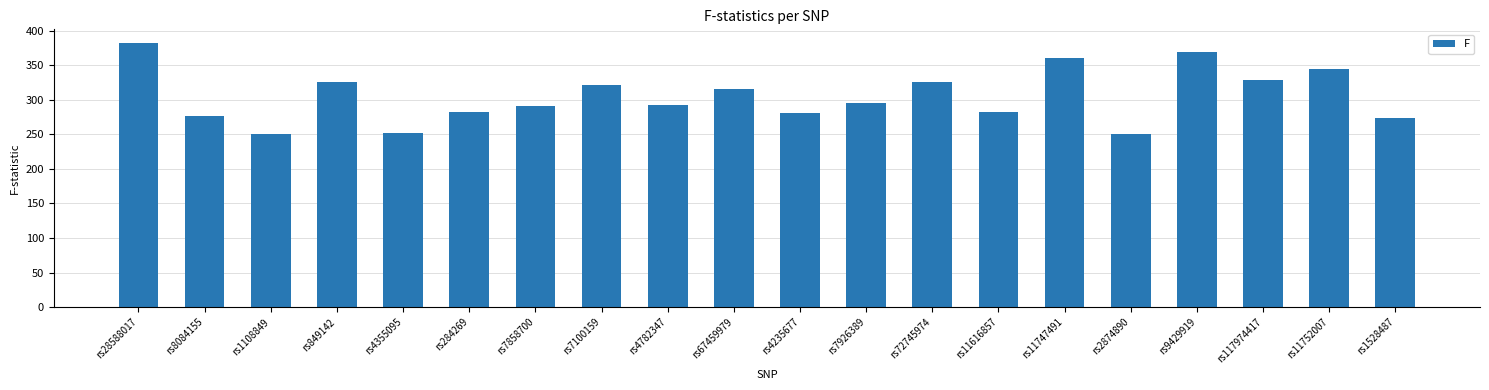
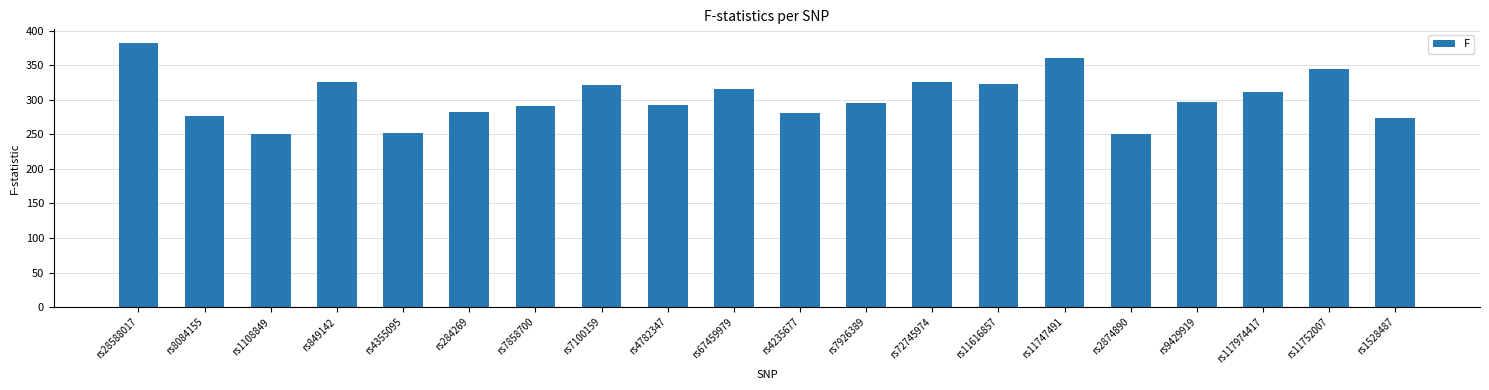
  {
    "rs28588017": 380,
    "rs8084155": 280,
    "rs1108849": 250,
    "rs849142": 330,
    "rs4355095": 250,
    "rs284269": 280,
    "rs7858700": 290,
    "rs7100159": 320,
    "rs4782347": 290,
    "rs67459979": 320,
    "rs4235677": 280,
    "rs7926389": 300,
    "rs72745974": 330,
-   "rs11616857": 280,
+   "rs11616857": 320,
    "rs11747491": 360,
    "rs2874890": 250,
-   "rs9429919": 370,
-   "rs117974417": 330,
+   "rs9429919": 300,
+   "rs117974417": 310,
    "rs11752007": 340,
    "rs1528487": 270
  }
